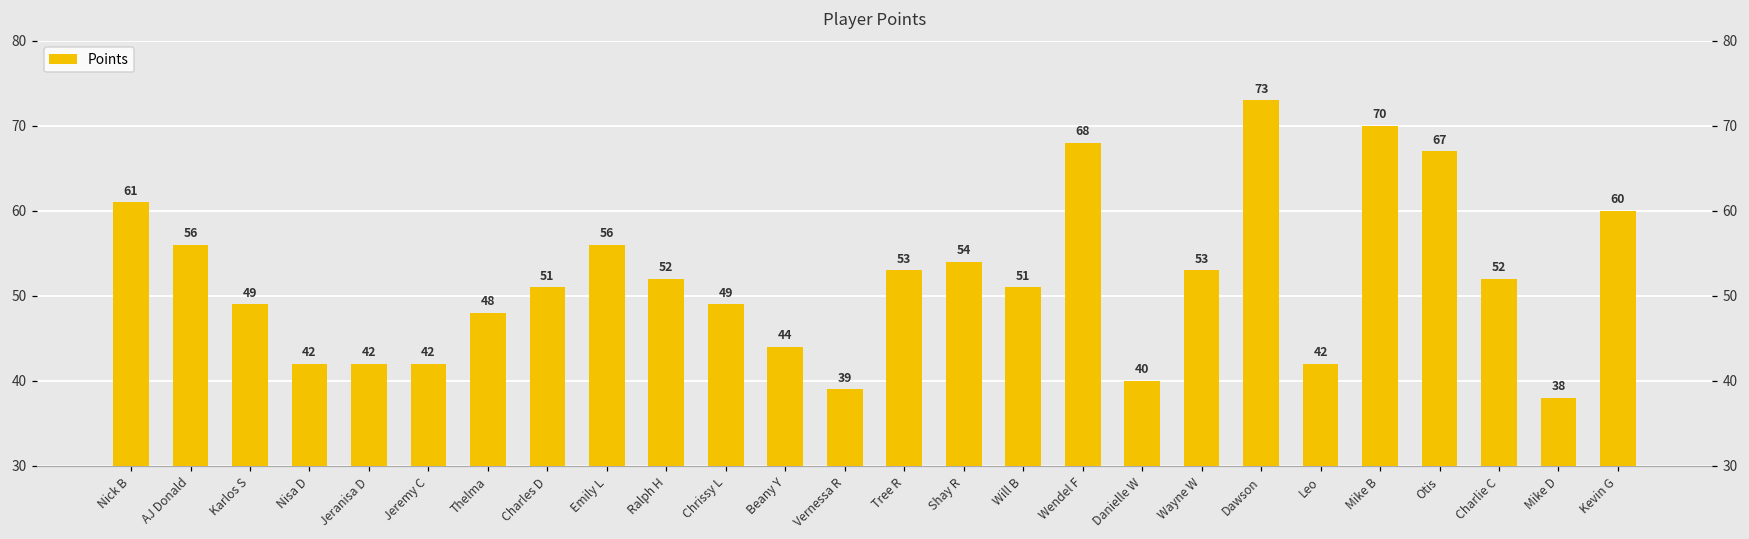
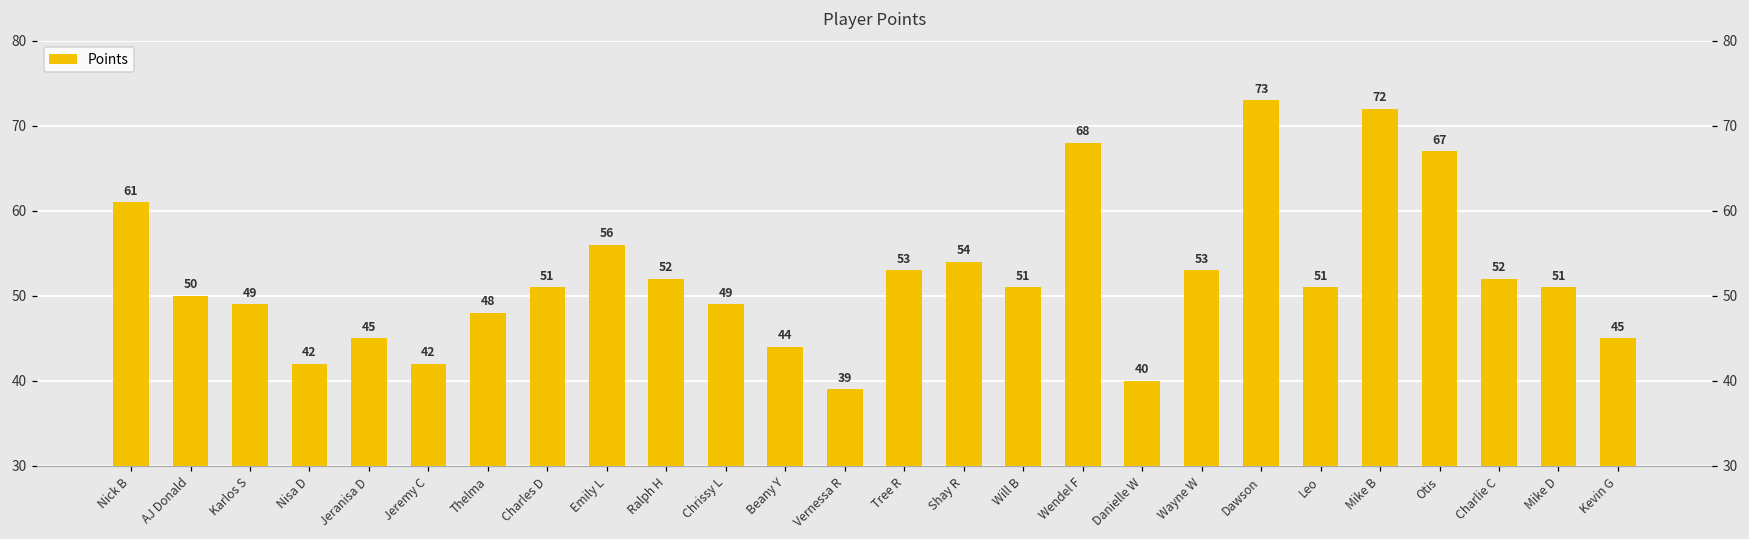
  {
    "Nick B": 61,
-   "AJ Donald": 56,
+   "AJ Donald": 50,
    "Karlos S": 49,
    "Nisa D": 42,
-   "Jeranisa D": 42,
+   "Jeranisa D": 45,
    "Jeremy C": 42,
    "Thelma": 48,
    "Charles D": 51,
    "Emily L": 56,
    "Ralph H": 52,
    "Chrissy L": 49,
    "Beany Y": 44,
    "Vernessa R": 39,
    "Tree R": 53,
    "Shay R": 54,
    "Will B": 51,
    "Wendel F": 68,
    "Danielle W": 40,
    "Wayne W": 53,
    "Dawson": 73,
-   "Leo": 42,
-   "Mike B": 70,
+   "Leo": 51,
+   "Mike B": 72,
    "Otis": 67,
    "Charlie C": 52,
-   "Mike D": 38,
-   "Kevin G": 60
+   "Mike D": 51,
+   "Kevin G": 45
  }
